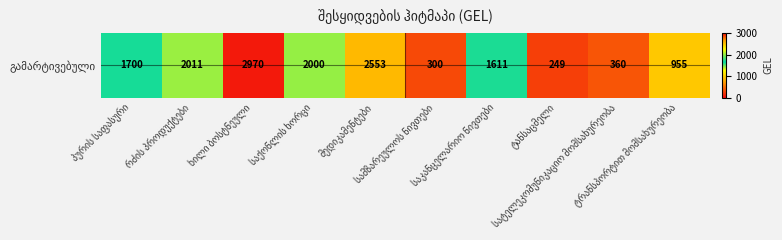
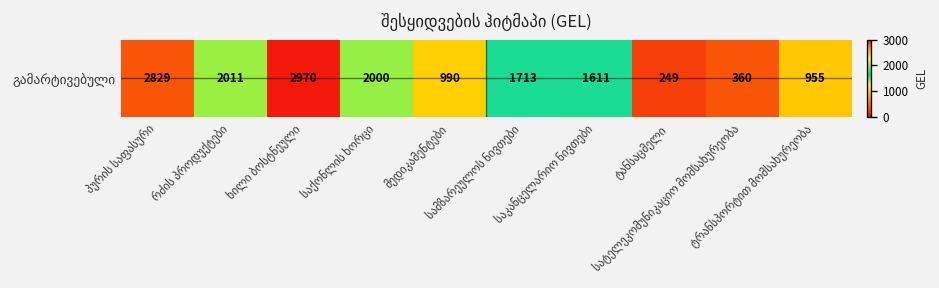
  {
    "გამარტივებული": {
-     "პურის საფასური": 1700,
+     "პურის საფასური": 2829,
      "რძის პროდუქტები": 2011,
      "ხილი ბოსტნეული": 2970,
      "საქონლის ხორცი": 2000,
-     "მედიკამენტები": 2553,
-     "სამზარეულოს ნივთები": 300,
+     "მედიკამენტები": 990,
+     "სამზარეულოს ნივთები": 1713,
      "საკანცელარიო ნივთები": 1611,
      "ტანსაცმელი": 249,
      "სატელეკომუნიკაციო მომსახურეობა": 360,
      "ტრანსპორტით მომსახურეობა": 955
    }
  }
